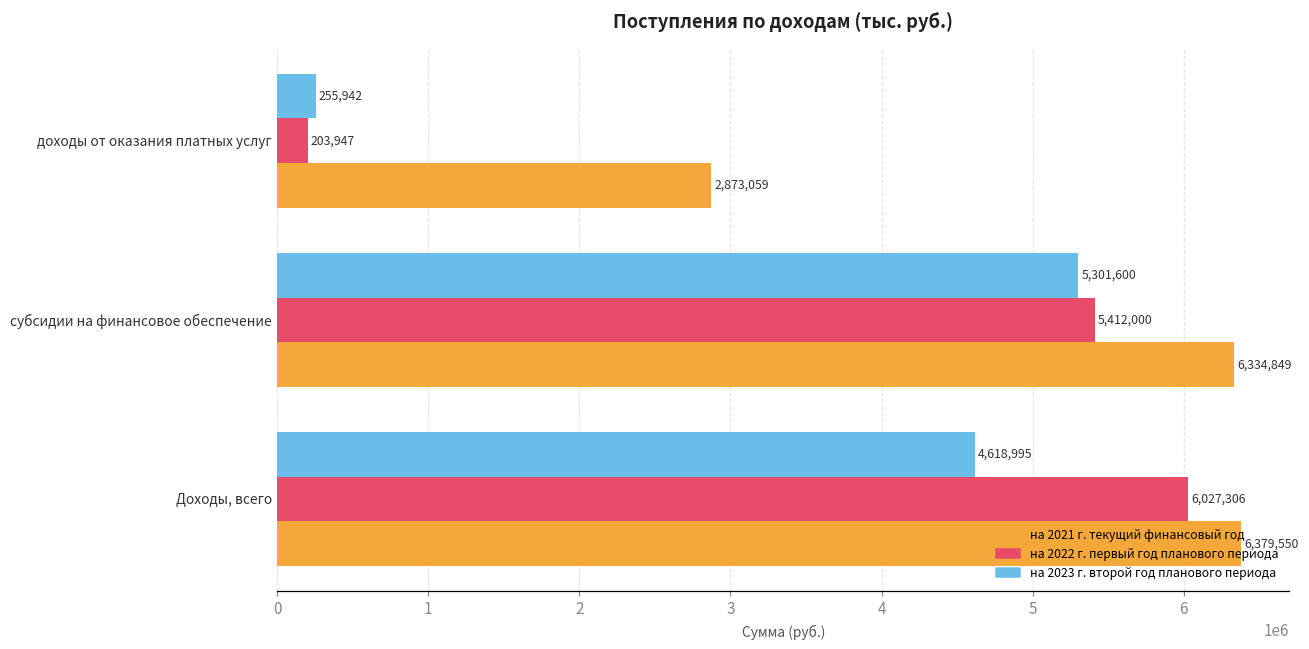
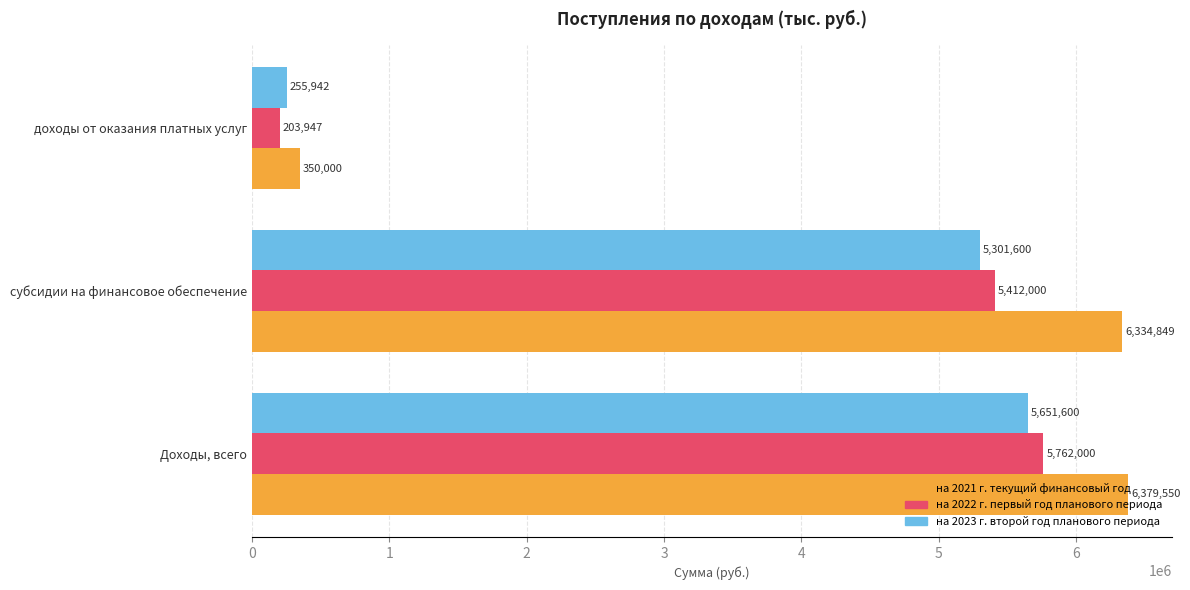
  {
    "на 2021 г. текущий финансовый год": {
-     "доходы от оказания платных услуг": "2,873,059",
+     "доходы от оказания платных услуг": "350,000",
      "субсидии на финансовое обеспечение": "6,334,849",
      "Доходы, всего": "6,379,550"
    },
    "на 2022 г. первый год планового периода": {
      "доходы от оказания платных услуг": "203,947",
      "субсидии на финансовое обеспечение": "5,412,000",
-     "Доходы, всего": "6,027,306"
+     "Доходы, всего": "5,762,000"
    },
    "на 2023 г. второй год планового периода": {
      "доходы от оказания платных услуг": "255,942",
      "субсидии на финансовое обеспечение": "5,301,600",
-     "Доходы, всего": "4,618,995"
+     "Доходы, всего": "5,651,600"
    }
  }
